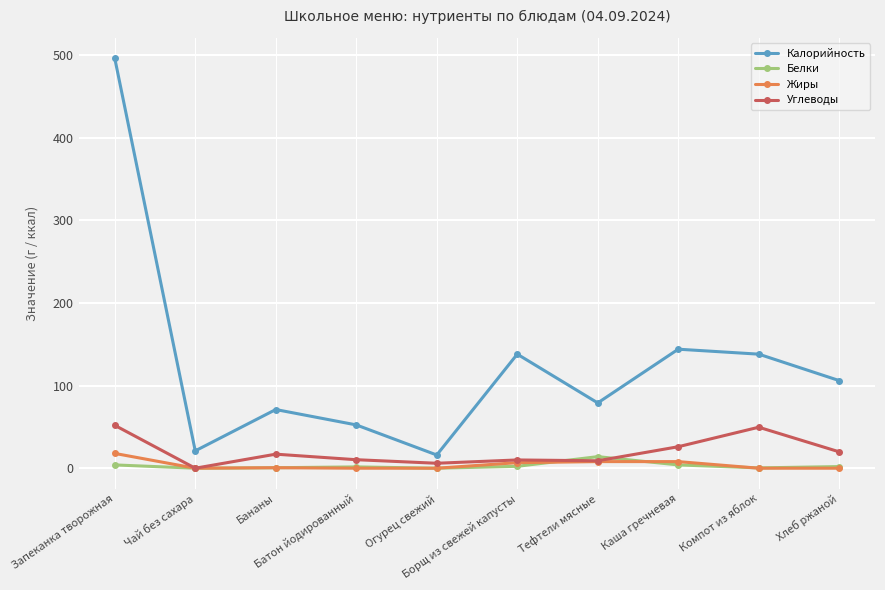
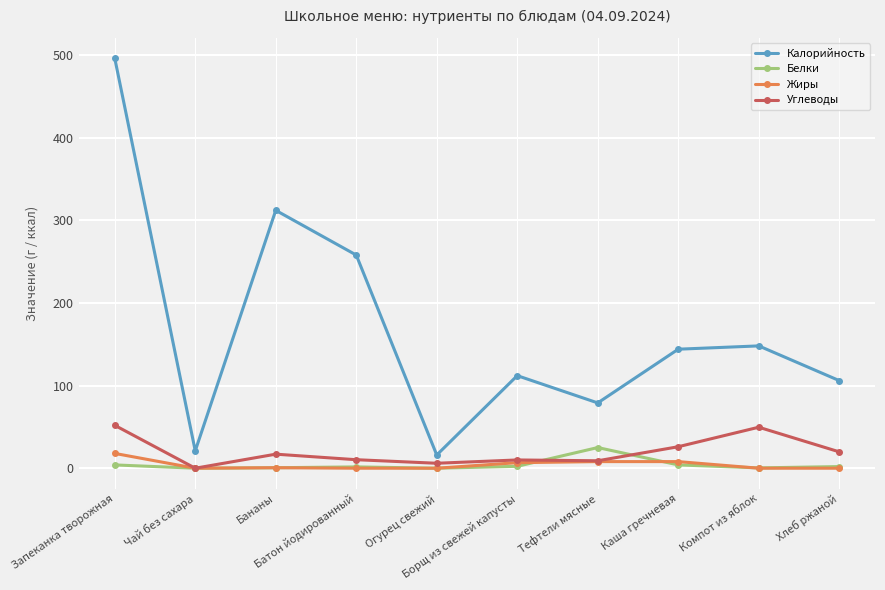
  {
    "Калорийность": {
      "Запеканка творожная": 500,
      "Чай без сахара": 20,
-     "Бананы": 70,
-     "Батон йодированный": 50,
+     "Бананы": 310,
+     "Батон йодированный": 260,
      "Огурец свежий": 20,
-     "Борщ из свежей капусты": 140,
+     "Борщ из свежей капусты": 110,
      "Тефтели мясные": 80,
      "Каша гречневая": 140,
-     "Компот из яблок": 140,
+     "Компот из яблок": 150,
      "Хлеб ржаной": 110
    },
    "Белки": {
      "Запеканка творожная": 0,
      "Борщ из свежей капусты": 0,
-     "Тефтели мясные": 10,
+     "Тефтели мясные": 30,
      "Каша гречневая": 0
    }
  }
